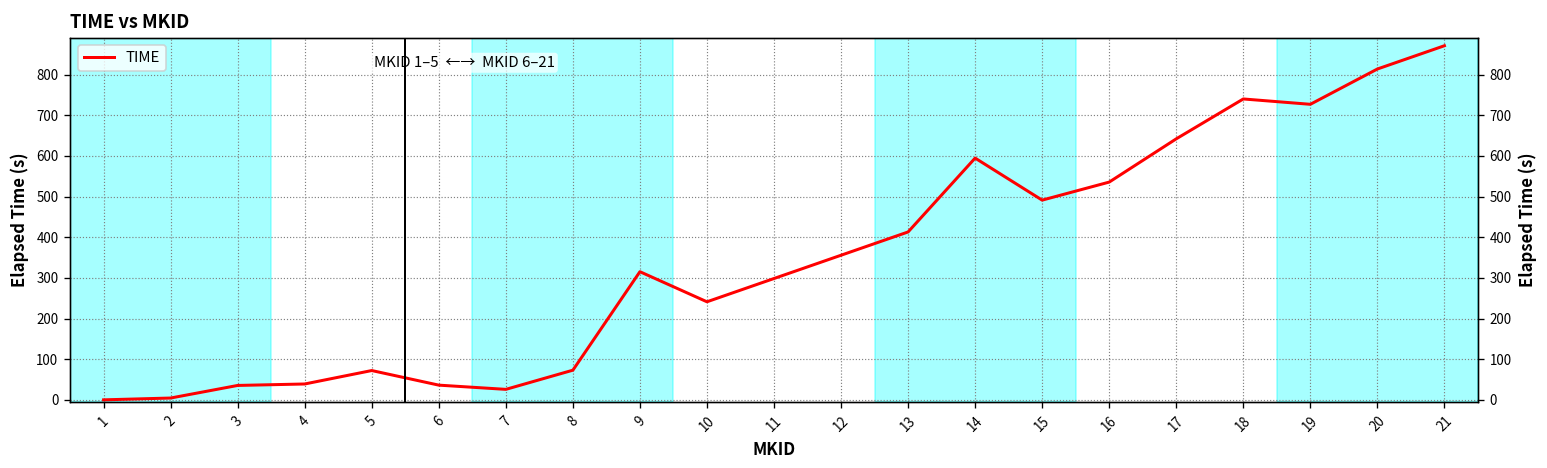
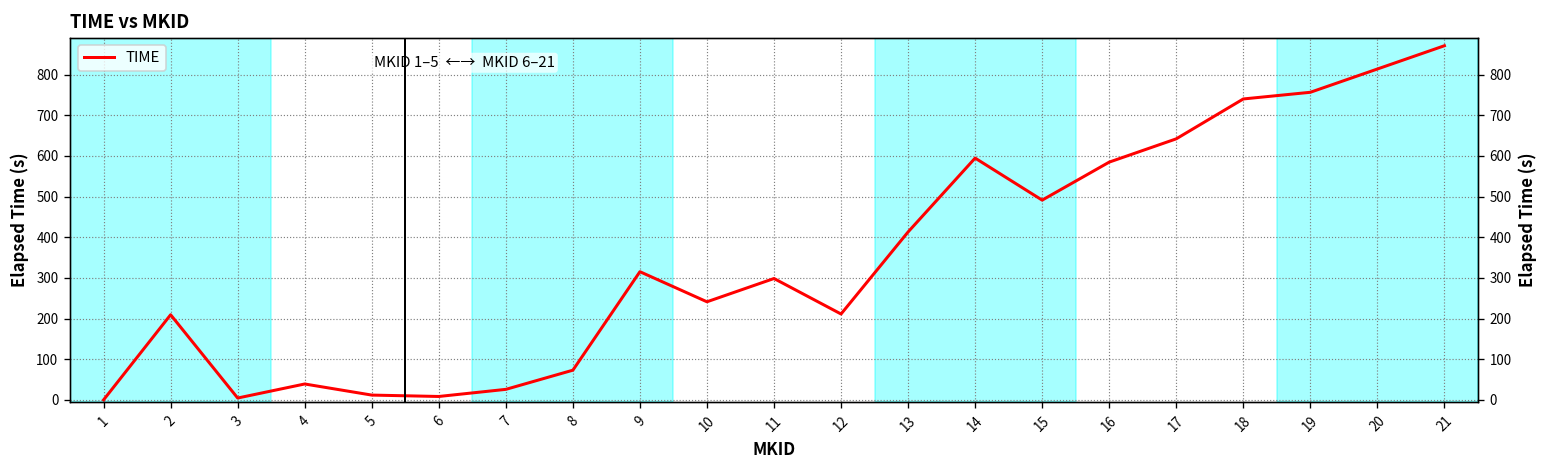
  {
    "1": 0,
-   "2": 0,
-   "3": 40,
+   "2": 210,
+   "3": 0,
    "4": 40,
-   "5": 70,
-   "6": 40,
+   "5": 10,
+   "6": 10,
    "7": 30,
    "8": 70,
    "9": 320,
    "10": 240,
    "11": 300,
-   "12": 360,
+   "12": 210,
    "13": 410,
    "14": 590,
    "15": 490,
-   "16": 540,
+   "16": 580,
    "17": 640,
    "18": 740,
-   "19": 730,
+   "19": 760,
    "20": 810,
    "21": 870
  }
